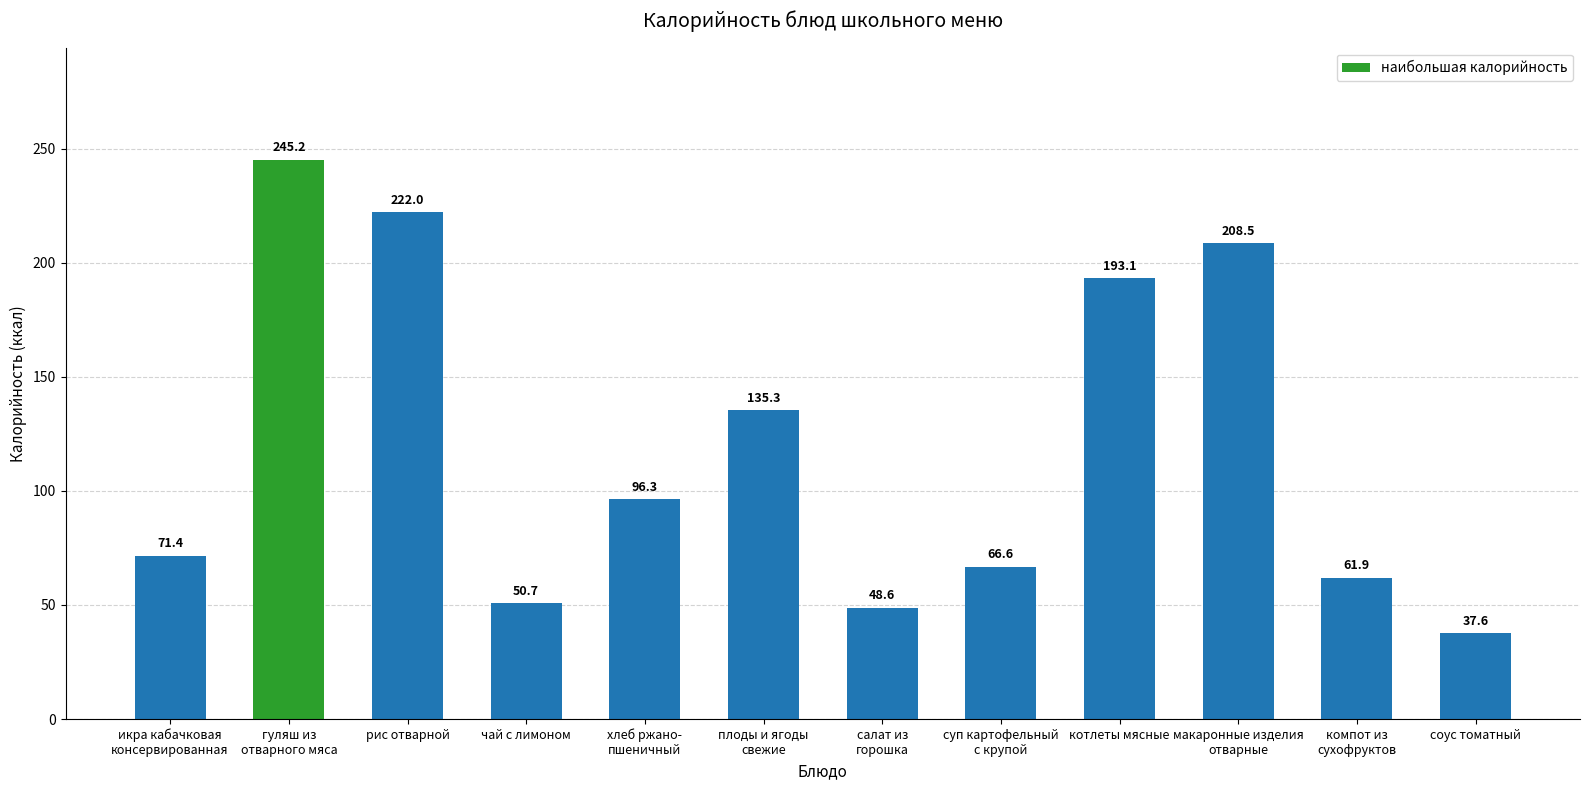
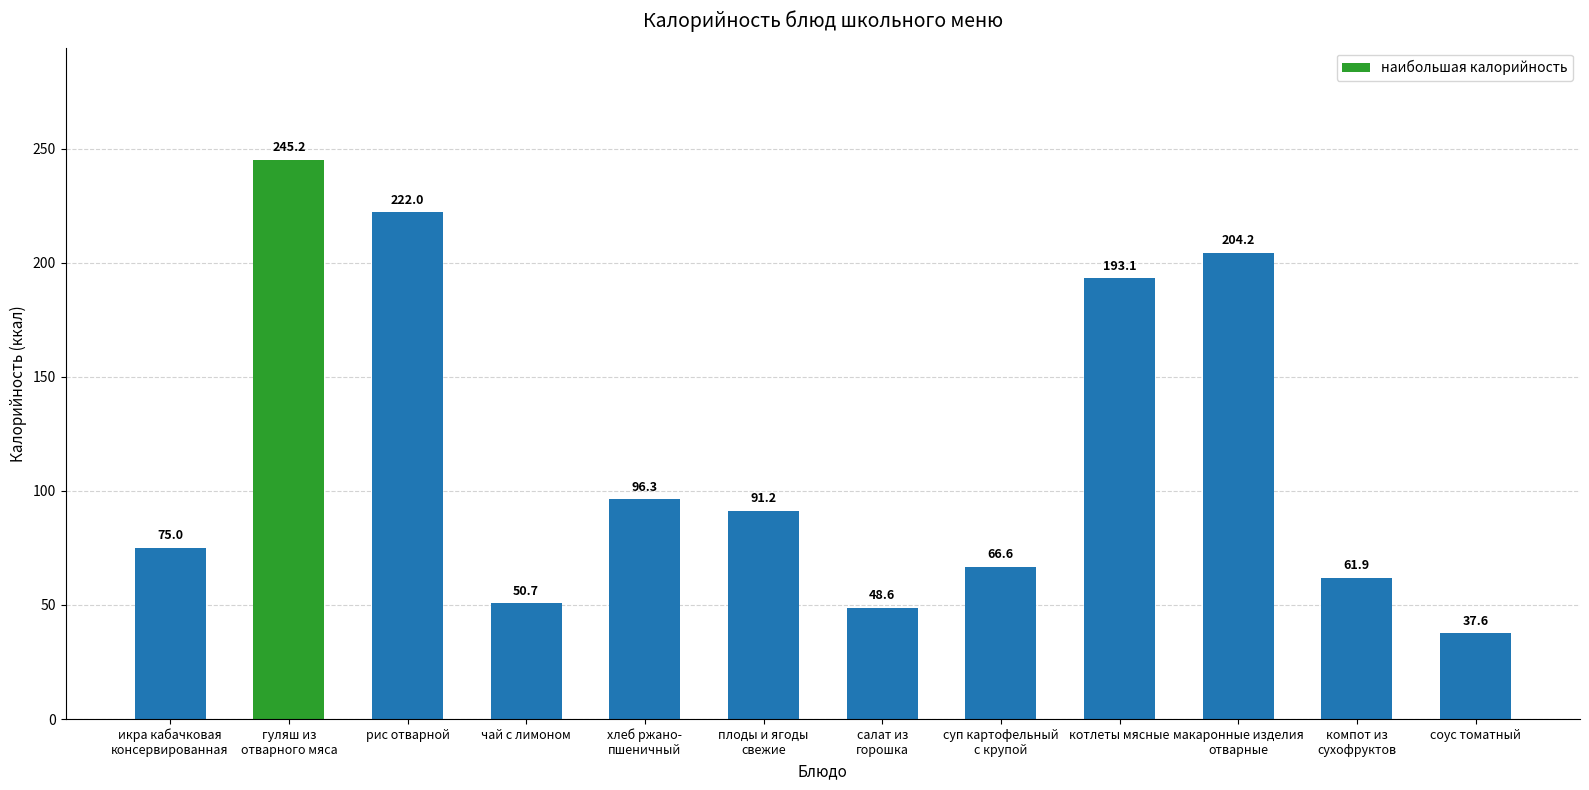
  {
-   "икра кабачковая консервированная": 71.4,
+   "икра кабачковая консервированная": 75.0,
    "гуляш из отварного мяса": 245.2,
    "рис отварной": 222.0,
    "чай с лимоном": 50.7,
    "хлеб ржано- пшеничный": 96.3,
-   "плоды и ягоды свежие": 135.3,
+   "плоды и ягоды свежие": 91.2,
    "салат из горошка": 48.6,
    "суп картофельный с крупой": 66.6,
    "котлеты мясные": 193.1,
-   "макаронные изделия отварные": 208.5,
+   "макаронные изделия отварные": 204.2,
    "компот из сухофруктов": 61.9,
    "соус томатный": 37.6
  }
